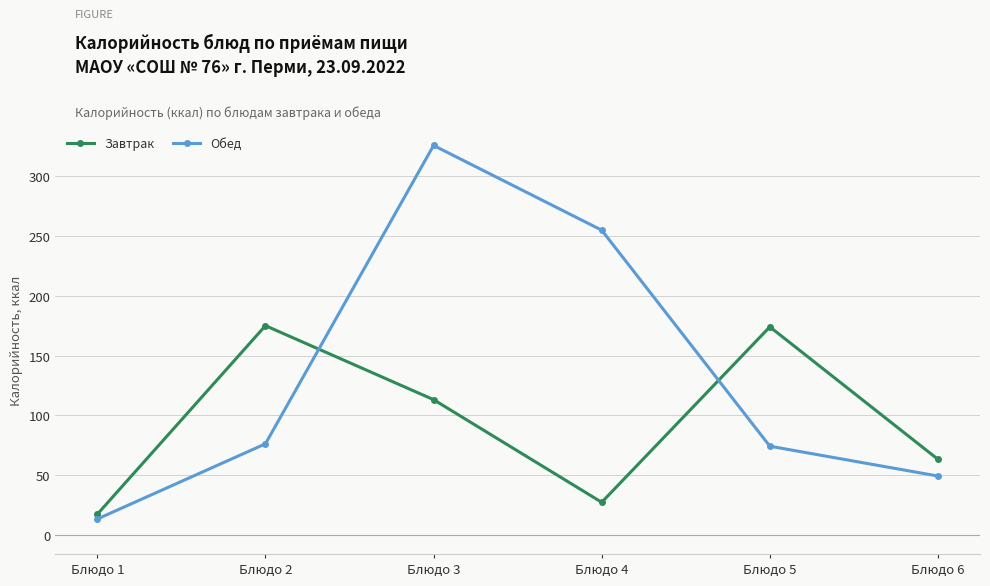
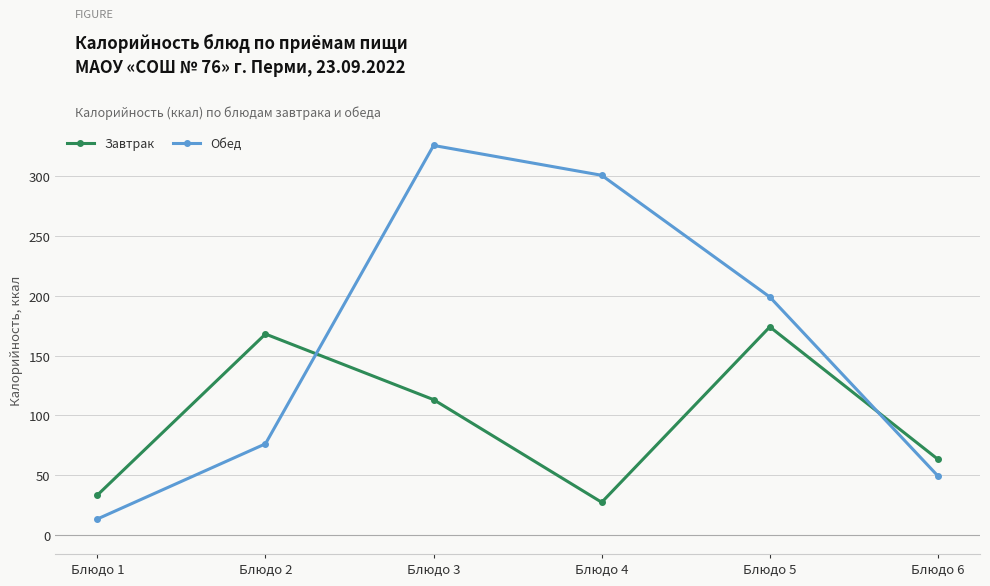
  {
    "Завтрак": {
-     "Блюдо 1": 17,
-     "Блюдо 2": 175,
+     "Блюдо 1": 33,
+     "Блюдо 2": 168,
      "Блюдо 3": 113,
      "Блюдо 4": 27,
      "Блюдо 5": 174,
      "Блюдо 6": 63
    },
    "Обед": {
      "Блюдо 1": 13,
      "Блюдо 2": 76,
      "Блюдо 3": 326,
-     "Блюдо 4": 255,
-     "Блюдо 5": 74,
+     "Блюдо 4": 301,
+     "Блюдо 5": 199,
      "Блюдо 6": 49
    }
  }
